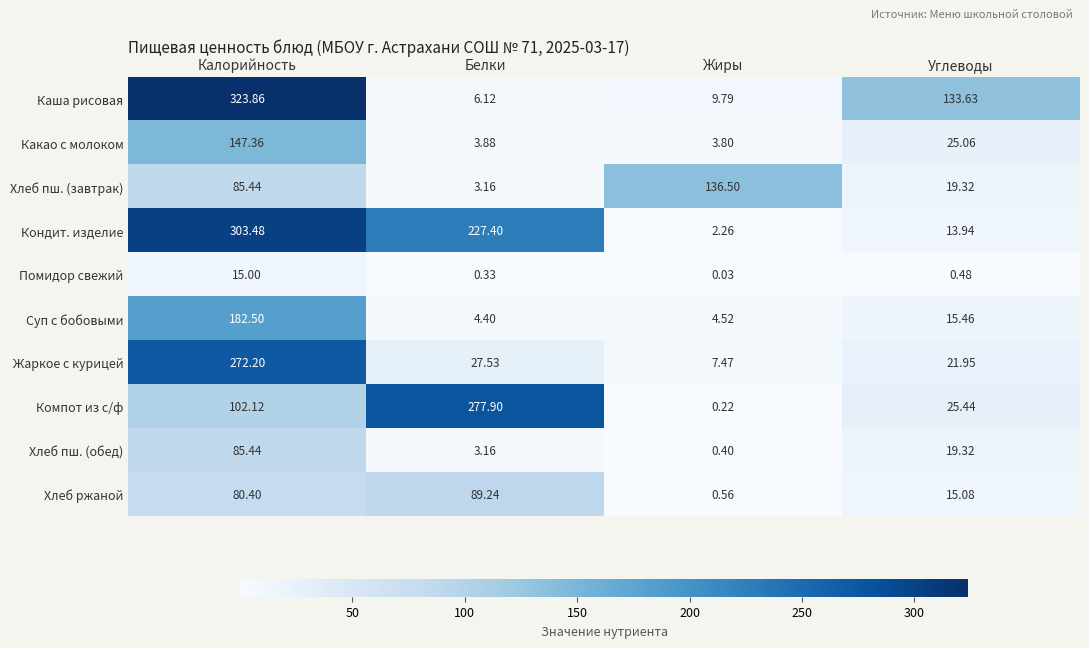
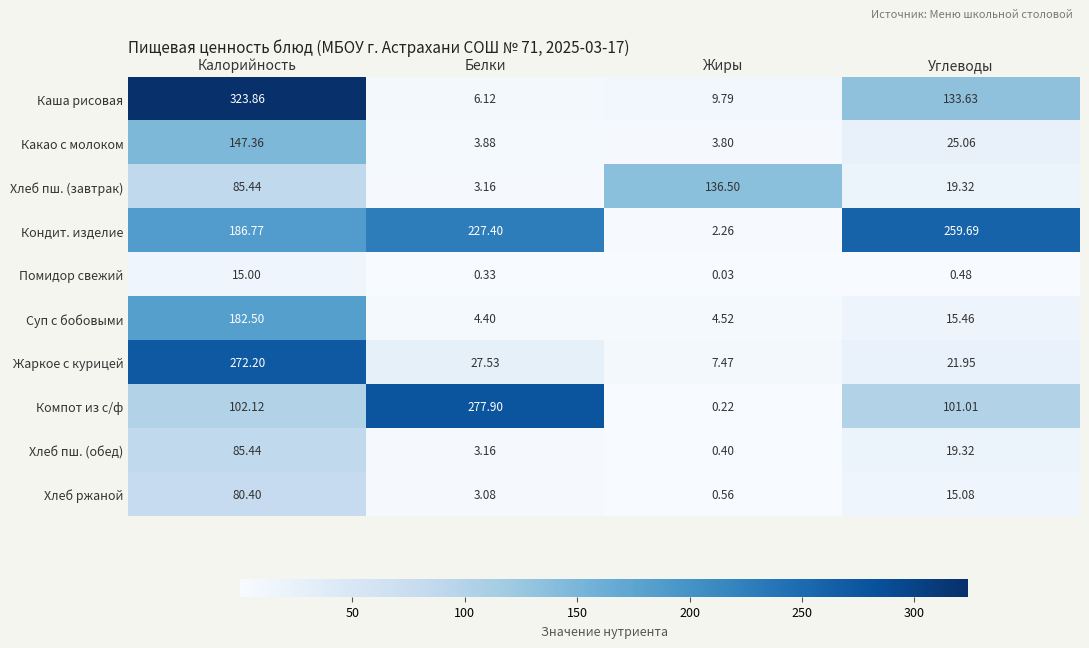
  {
    "Каша рисовая": {
      "Калорийность": 323.86,
      "Белки": 6.12,
      "Жиры": 9.79,
      "Углеводы": 133.63
    },
    "Какао с молоком": {
      "Калорийность": 147.36,
      "Белки": 3.88,
      "Жиры": 3.80,
      "Углеводы": 25.06
    },
    "Хлеб пш. (завтрак)": {
      "Калорийность": 85.44,
      "Белки": 3.16,
      "Жиры": 136.50,
      "Углеводы": 19.32
    },
    "Кондит. изделие": {
-     "Калорийность": 303.48,
+     "Калорийность": 186.77,
      "Белки": 227.40,
      "Жиры": 2.26,
-     "Углеводы": 13.94
+     "Углеводы": 259.69
    },
    "Помидор свежий": {
      "Калорийность": 15.00,
      "Белки": 0.33,
      "Жиры": 0.03,
      "Углеводы": 0.48
    },
    "Суп с бобовыми": {
      "Калорийность": 182.50,
      "Белки": 4.40,
      "Жиры": 4.52,
      "Углеводы": 15.46
    },
    "Жаркое с курицей": {
      "Калорийность": 272.20,
      "Белки": 27.53,
      "Жиры": 7.47,
      "Углеводы": 21.95
    },
    "Компот из с/ф": {
      "Калорийность": 102.12,
      "Белки": 277.90,
      "Жиры": 0.22,
-     "Углеводы": 25.44
+     "Углеводы": 101.01
    },
    "Хлеб пш. (обед)": {
      "Калорийность": 85.44,
      "Белки": 3.16,
      "Жиры": 0.40,
      "Углеводы": 19.32
    },
    "Хлеб ржаной": {
      "Калорийность": 80.40,
-     "Белки": 89.24,
+     "Белки": 3.08,
      "Жиры": 0.56,
      "Углеводы": 15.08
    }
  }
